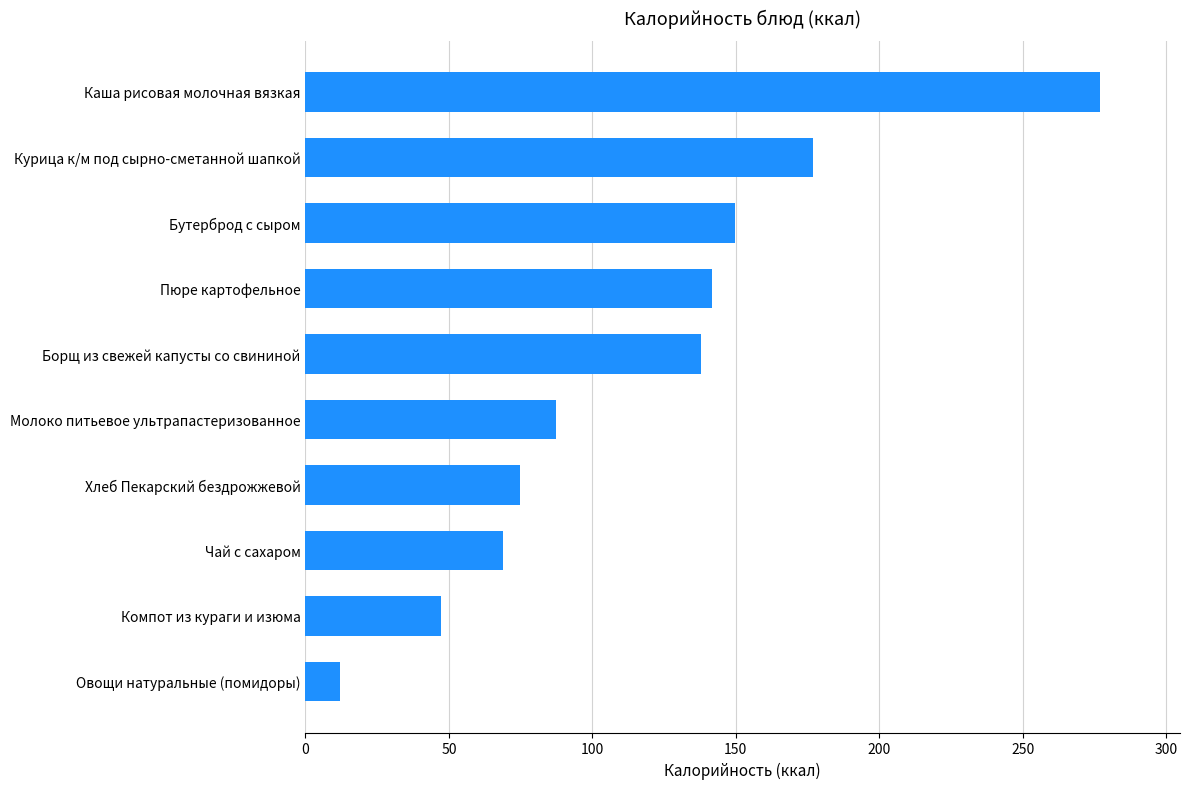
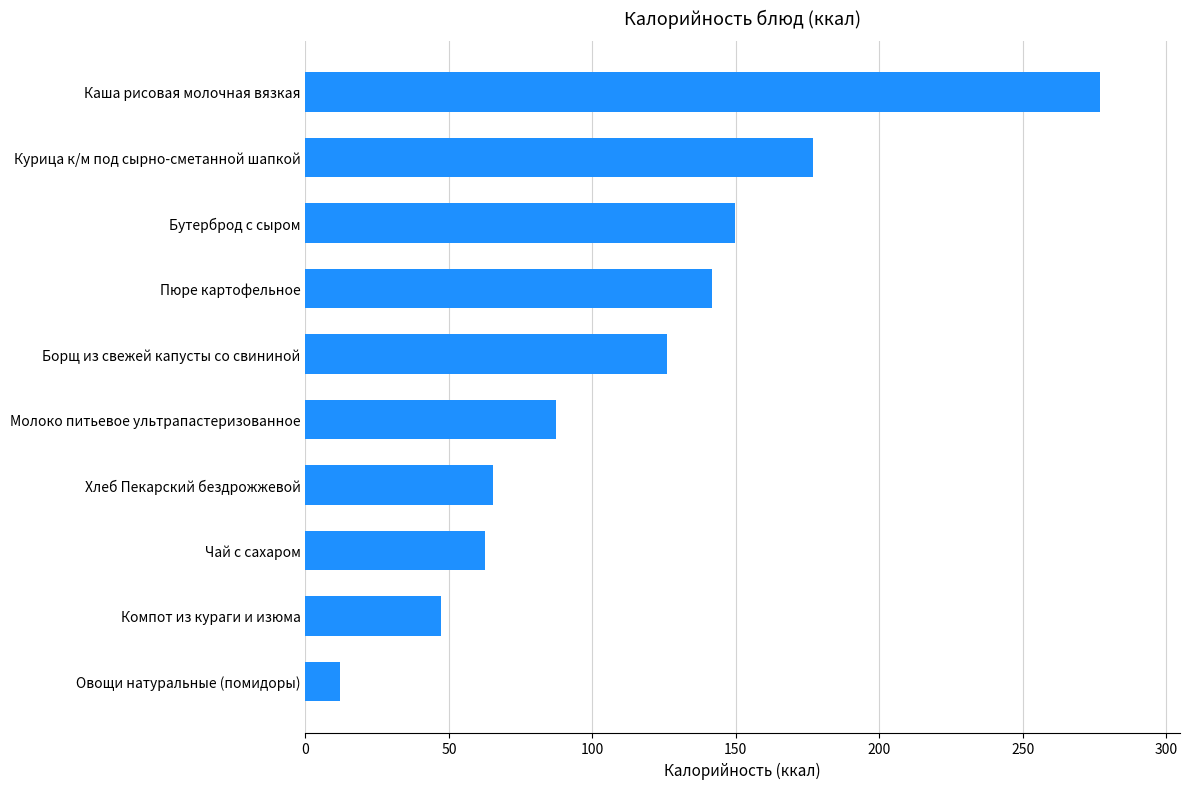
  {
    "Каша рисовая молочная вязкая": 277,
    "Курица к/м под сырно-сметанной шапкой": 177,
    "Бутерброд с сыром": 150,
    "Пюре картофельное": 142,
-   "Борщ из свежей капусты со свининой": 138,
+   "Борщ из свежей капусты со свининой": 126,
    "Молоко питьевое ультрапастеризованное": 87,
-   "Хлеб Пекарский бездрожжевой": 75,
-   "Чай с сахаром": 69,
+   "Хлеб Пекарский бездрожжевой": 65,
+   "Чай с сахаром": 63,
    "Компот из кураги и изюма": 47,
    "Овощи натуральные (помидоры)": 12
  }
